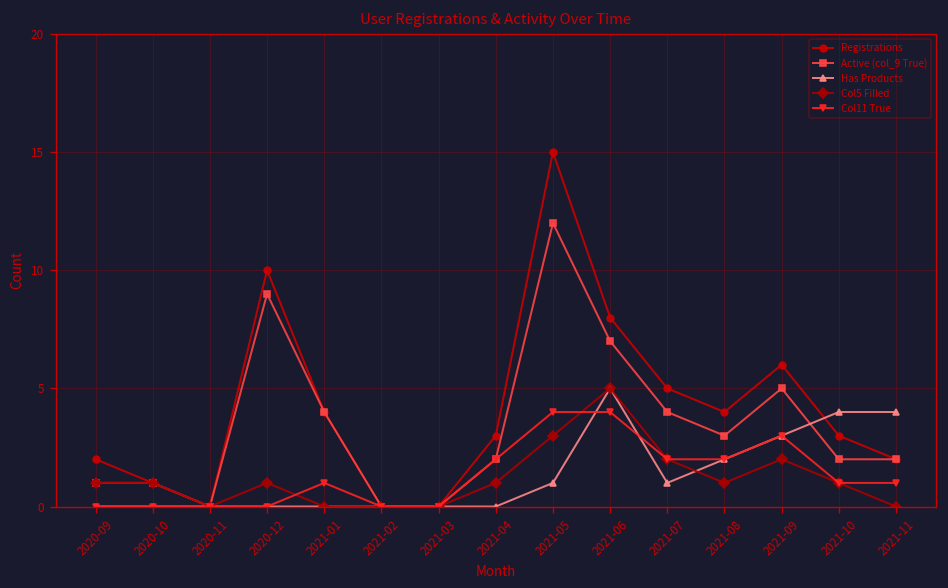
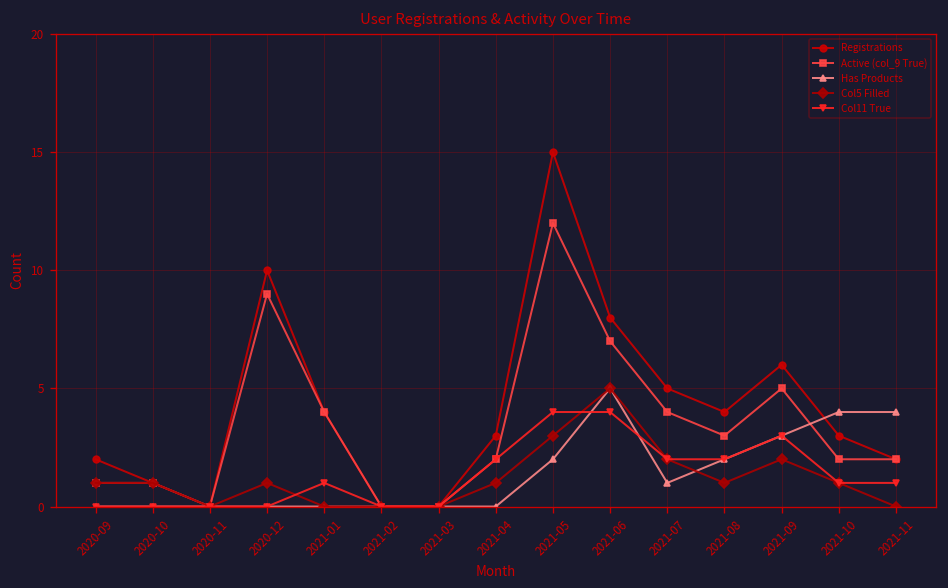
  {
    "Has Products": {
      "2021-04": 0,
-     "2021-05": 1,
+     "2021-05": 2,
      "2021-07": 1,
      "2021-10": 4,
      "2021-11": 4
    }
  }
